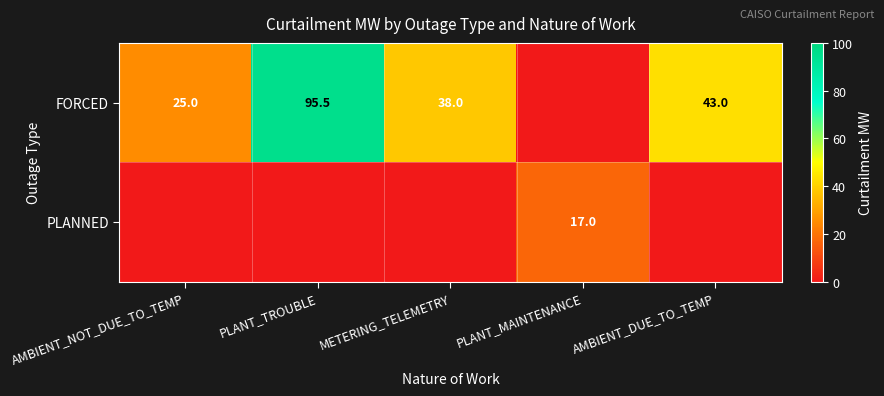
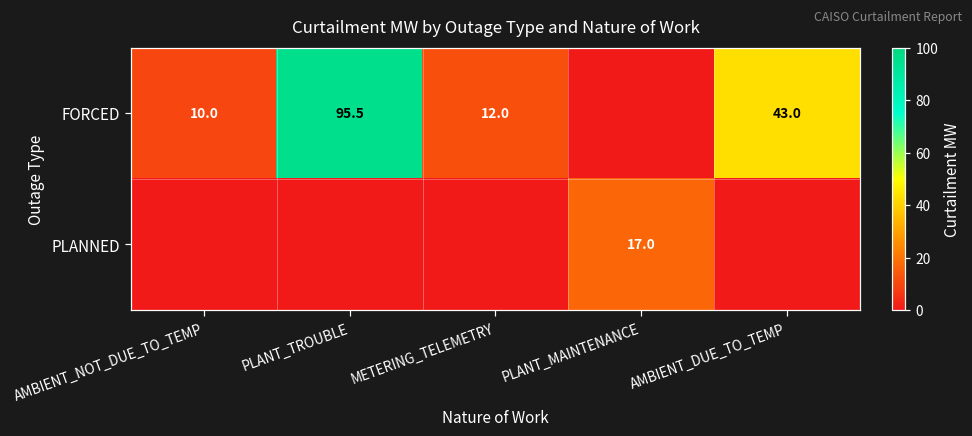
  {
    "FORCED": {
-     "AMBIENT_NOT_DUE_TO_TEMP": 25.0,
+     "AMBIENT_NOT_DUE_TO_TEMP": 10.0,
      "PLANT_TROUBLE": 95.5,
-     "METERING_TELEMETRY": 38.0,
+     "METERING_TELEMETRY": 12.0,
      "AMBIENT_DUE_TO_TEMP": 43.0
    },
    "PLANNED": {
      "PLANT_MAINTENANCE": 17.0
    }
  }
